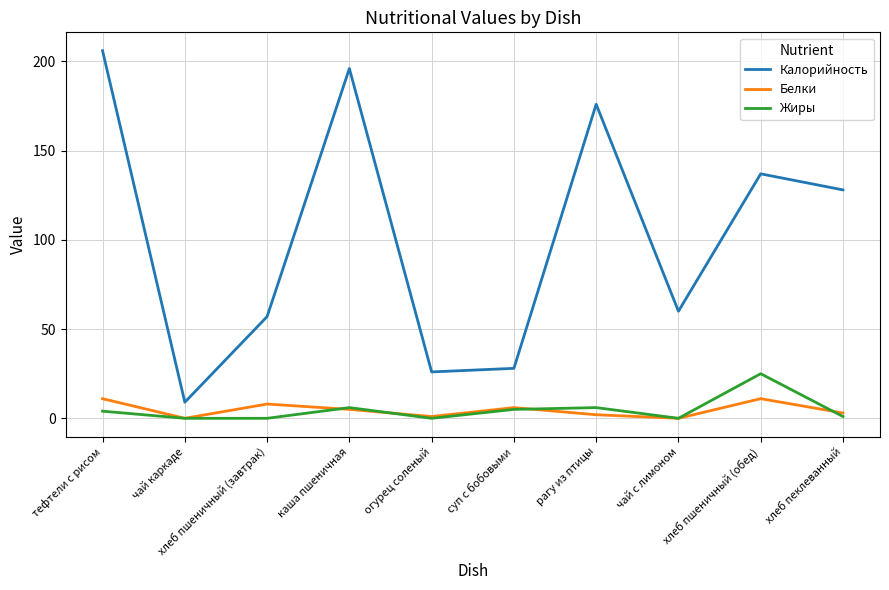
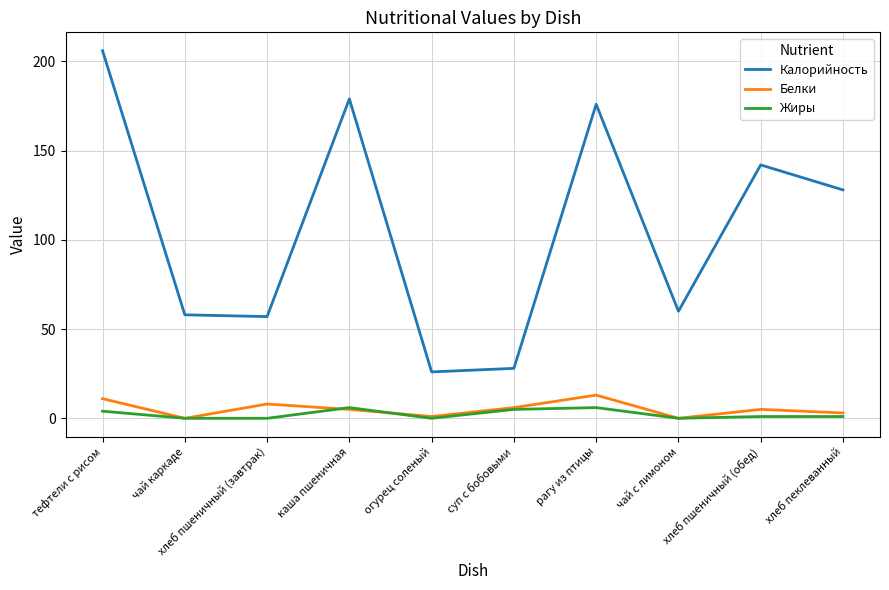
  {
    "Калорийность": {
      "тефтели с рисом": 206,
-     "чай каркаде": 9,
+     "чай каркаде": 58,
      "хлеб пшеничный (завтрак)": 57,
-     "каша пшеничная": 196,
+     "каша пшеничная": 179,
      "огурец соленый": 26,
      "суп с бобовыми": 28,
      "рагу из птицы": 176,
      "чай с лимоном": 60,
-     "хлеб пшеничный (обед)": 137,
+     "хлеб пшеничный (обед)": 142,
      "хлеб пеклеванный": 128
    },
    "Белки": {
      "тефтели с рисом": 11,
      "хлеб пшеничный (завтрак)": 8,
-     "рагу из птицы": 2,
-     "хлеб пшеничный (обед)": 11,
+     "рагу из птицы": 13,
+     "хлеб пшеничный (обед)": 5,
      "хлеб пеклеванный": 3
    },
    "Жиры": {
      "тефтели с рисом": 4,
      "хлеб пшеничный (завтрак)": 0,
      "рагу из птицы": 6,
-     "хлеб пшеничный (обед)": 25,
+     "хлеб пшеничный (обед)": 1,
      "хлеб пеклеванный": 1
    }
  }
